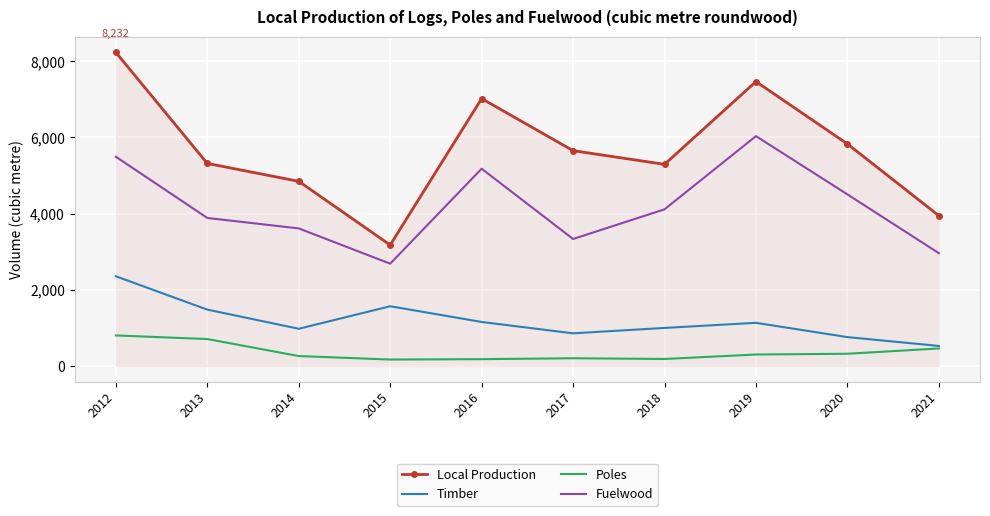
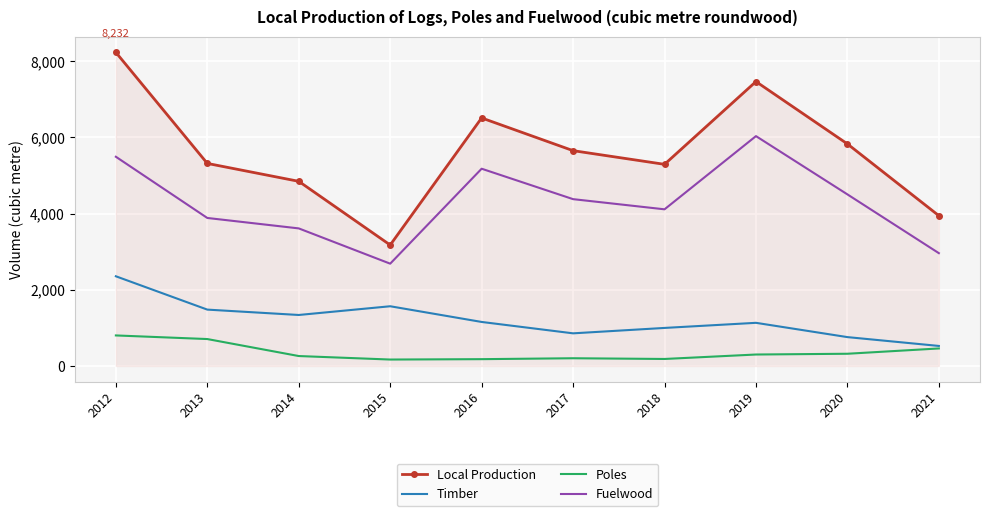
  {
    "Local Production": {
      "2013": "5,300",
      "2014": "4,800",
      "2015": "3,200",
-     "2016": "7,000",
+     "2016": "6,500",
      "2017": "5,700",
      "2018": "5,300",
      "2019": "7,500",
      "2020": "5,800",
      "2021": "3,900"
    },
    "Timber": {
      "2012": "2,400",
      "2013": "1,500",
-     "2014": "1,000",
+     "2014": "1,300",
      "2015": "1,600",
      "2016": "1,200",
      "2017": "900",
      "2018": "1,000",
      "2019": "1,100",
      "2020": "800"
    },
    "Poles": {
      "2012": "800",
      "2013": "700",
      "2014": "300",
      "2015": "200",
      "2016": "200",
      "2017": "200",
      "2018": "200",
      "2019": "300",
      "2020": "300"
    },
    "Fuelwood": {
      "2012": "5,500",
      "2013": "3,900",
      "2014": "3,600",
      "2015": "2,700",
      "2016": "5,200",
-     "2017": "3,300",
+     "2017": "4,400",
      "2018": "4,100",
      "2019": "6,000",
      "2020": "4,500",
      "2021": "3,000"
    }
  }
